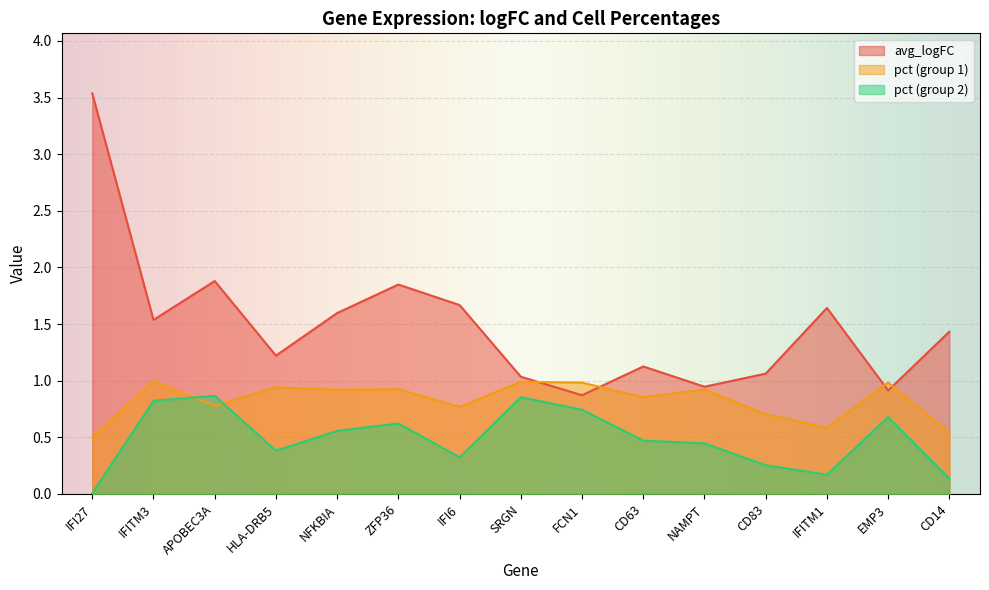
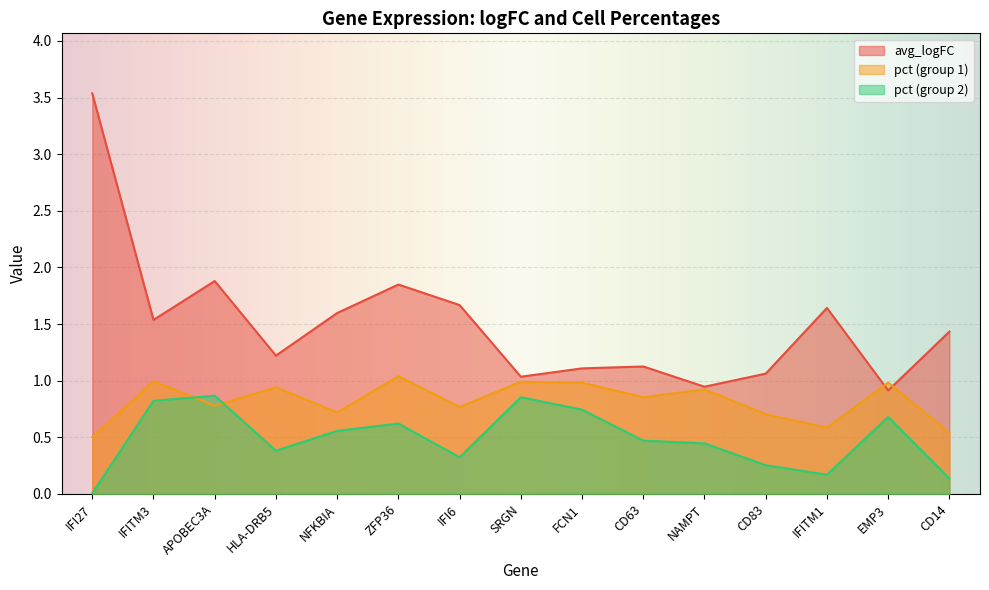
  {
    "avg_logFC": {
      "IFI27": 3.54,
      "IFITM3": 1.54,
      "APOBEC3A": 1.88,
      "HLA-DRB5": 1.22,
      "NFKBIA": 1.60,
      "ZFP36": 1.85,
      "IFI6": 1.67,
      "SRGN": 1.04,
-     "FCN1": 0.87,
+     "FCN1": 1.11,
      "CD63": 1.13,
      "NAMPT": 0.95,
      "CD83": 1.06,
      "IFITM1": 1.64,
      "EMP3": 0.91,
      "CD14": 1.43
    },
    "pct (group 1)": {
      "IFI27": 0.50,
      "IFITM3": 1.00,
      "APOBEC3A": 0.78,
      "HLA-DRB5": 0.94,
-     "NFKBIA": 0.92,
-     "ZFP36": 0.93,
+     "NFKBIA": 0.72,
+     "ZFP36": 1.04,
      "IFI6": 0.77,
      "SRGN": 0.99,
      "FCN1": 0.98,
      "CD63": 0.85,
      "NAMPT": 0.92,
      "CD83": 0.70,
      "IFITM1": 0.59,
      "EMP3": 0.98,
      "CD14": 0.54
    },
    "pct (group 2)": {
      "IFI27": 0.01,
      "IFITM3": 0.82,
      "APOBEC3A": 0.87,
      "HLA-DRB5": 0.38,
      "NFKBIA": 0.56,
      "ZFP36": 0.62,
      "IFI6": 0.32,
      "SRGN": 0.85,
      "FCN1": 0.74,
      "CD63": 0.47,
      "NAMPT": 0.45,
      "CD83": 0.25,
      "IFITM1": 0.17,
      "EMP3": 0.68,
      "CD14": 0.14
    }
  }
